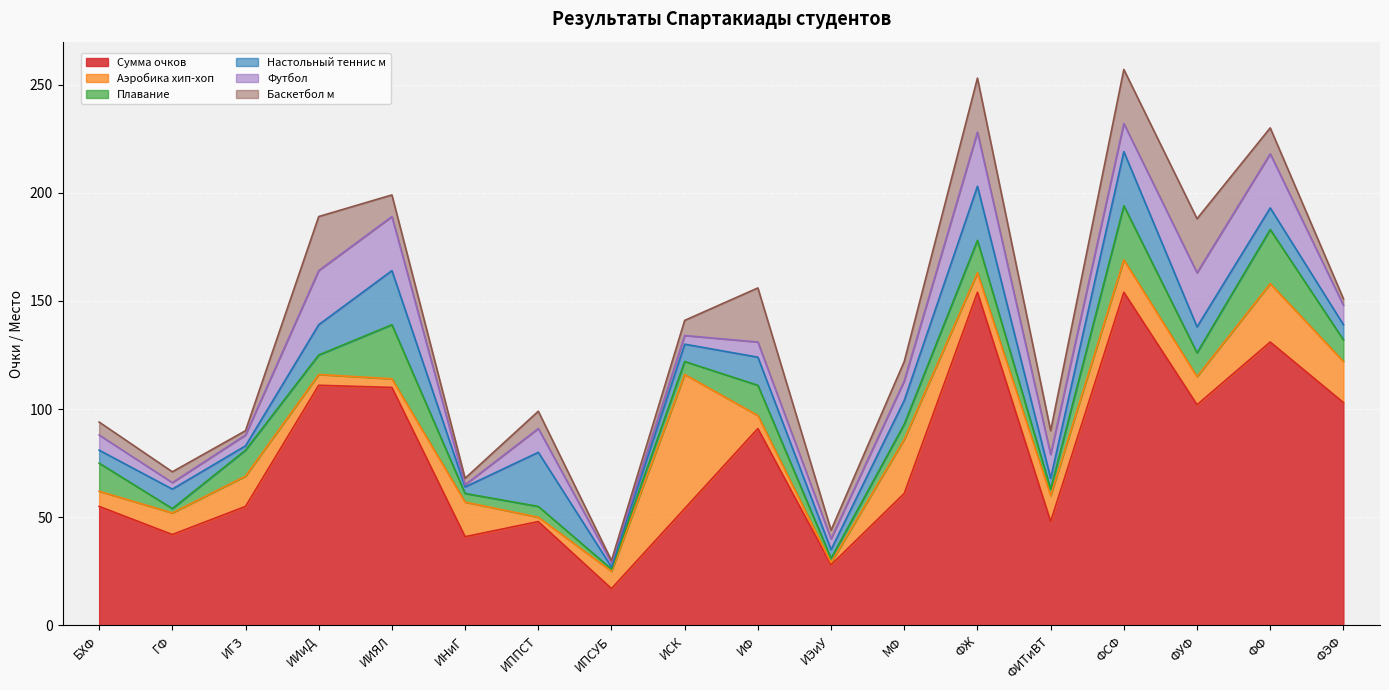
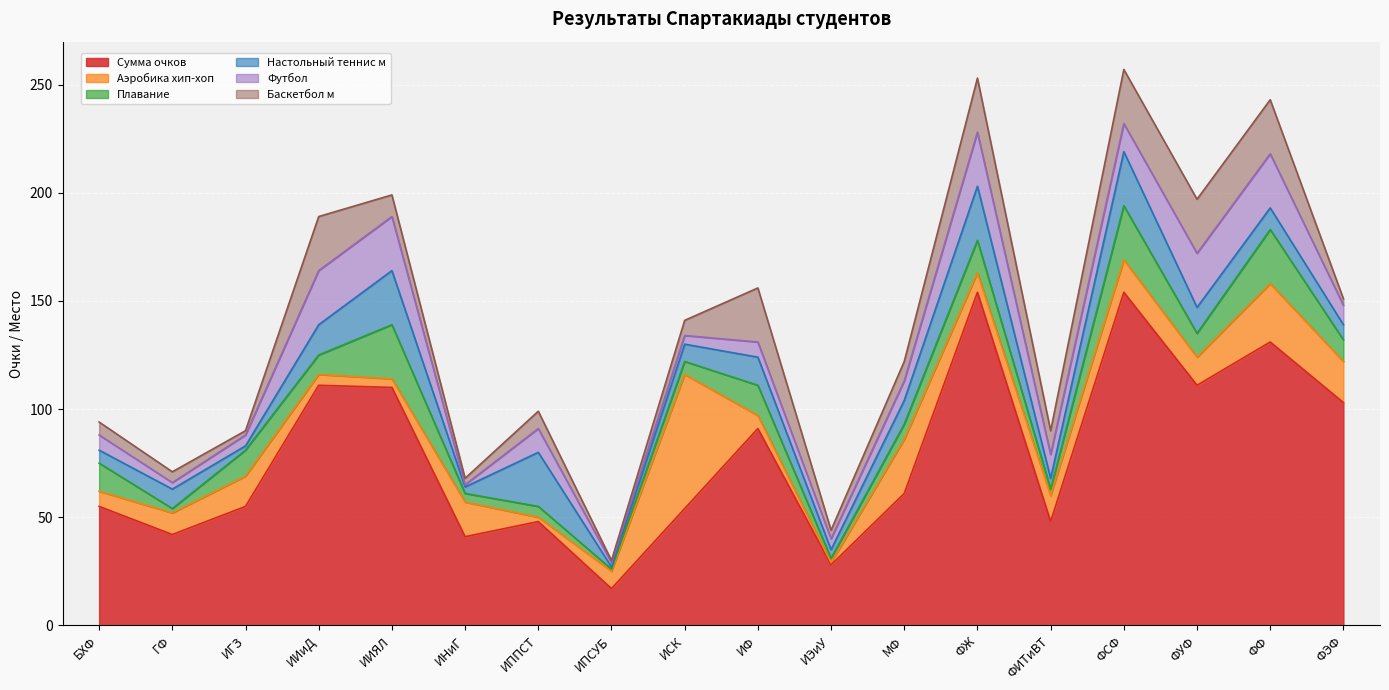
  {
    "Сумма очков": {
      "БХФ": 55,
      "ГФ": 42,
      "ИГЗ": 55,
      "ИИиД": 111,
      "ИИЯЛ": 110,
      "ИНиГ": 41,
      "ИППСТ": 48,
      "ИПСУБ": 17,
      "ИСК": 54,
      "ИФ": 91,
      "МФ": 61,
      "ФЖ": 154,
      "ФИТиВТ": 48,
      "ФСФ": 154,
-     "ФУФ": 102,
+     "ФУФ": 111,
      "ФФ": 131,
      "ФЭФ": 103
    },
    "Аэробика хип-хоп": {
      "БХФ": 7,
      "ГФ": 10,
      "ИГЗ": 14,
      "ИИиД": 5,
      "ИИЯЛ": 4,
      "ИНиГ": 16,
      "ИППСТ": 2,
      "ИСК": 62,
      "ИФ": 6,
      "МФ": 25,
      "ФЖ": 9,
      "ФИТиВТ": 12,
      "ФСФ": 15,
      "ФУФ": 13,
      "ФФ": 27,
      "ФЭФ": 19
    },
    "Плавание": {
      "БХФ": 13,
      "ГФ": 2,
      "ИГЗ": 12,
      "ИИиД": 9,
      "ИИЯЛ": 25,
      "ИНиГ": 4,
      "ИППСТ": 5,
      "ИСК": 6,
      "ИФ": 14,
      "ИЭиУ": 2,
      "МФ": 7,
      "ФЖ": 15,
      "ФИТиВТ": 3,
      "ФСФ": 25,
      "ФУФ": 11,
      "ФФ": 25,
      "ФЭФ": 10
    },
    "Настольный теннис м": {
      "БХФ": 6,
      "ГФ": 9,
      "ИГЗ": 2,
      "ИИиД": 14,
      "ИИЯЛ": 25,
      "ИППСТ": 25,
      "ИСК": 8,
      "ИФ": 13,
      "ИЭиУ": 4,
      "МФ": 11,
      "ФЖ": 25,
      "ФИТиВТ": 5,
      "ФСФ": 25,
      "ФУФ": 12,
      "ФФ": 10,
      "ФЭФ": 7
    },
    "Футбол": {
      "БХФ": 7,
      "ГФ": 3,
      "ИГЗ": 5,
      "ИИиД": 25,
      "ИИЯЛ": 25,
      "ИППСТ": 11,
      "ИСК": 4,
      "ИФ": 7,
      "ИЭиУ": 5,
      "МФ": 9,
      "ФЖ": 25,
      "ФИТиВТ": 11,
      "ФСФ": 13,
      "ФУФ": 25,
      "ФФ": 25,
      "ФЭФ": 9
    },
    "Баскетбол м": {
      "БХФ": 6,
      "ГФ": 5,
      "ИГЗ": 2,
      "ИИиД": 25,
      "ИИЯЛ": 10,
      "ИНиГ": 3,
      "ИППСТ": 8,
      "ИСК": 7,
      "ИФ": 25,
      "ИЭиУ": 4,
      "МФ": 9,
      "ФЖ": 25,
      "ФИТиВТ": 11,
      "ФСФ": 25,
      "ФУФ": 25,
-     "ФФ": 12,
+     "ФФ": 25,
      "ФЭФ": 3
    }
  }
